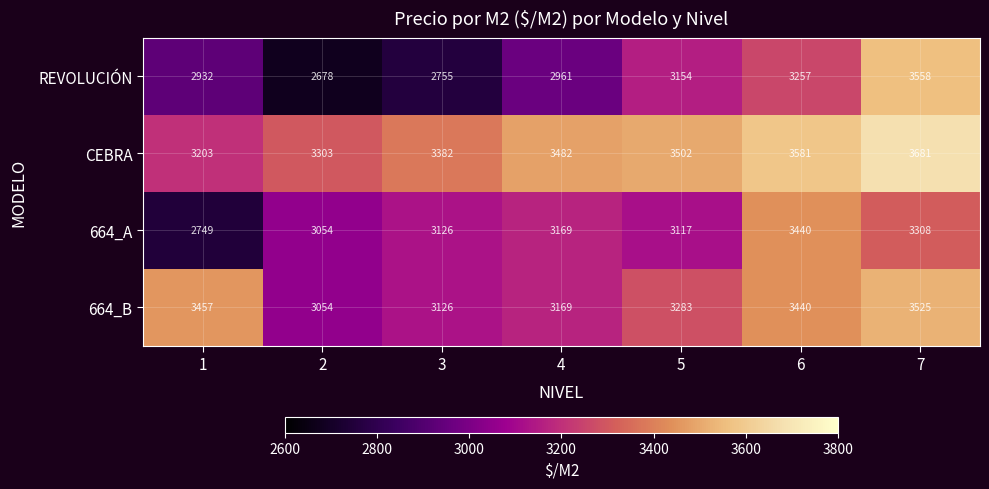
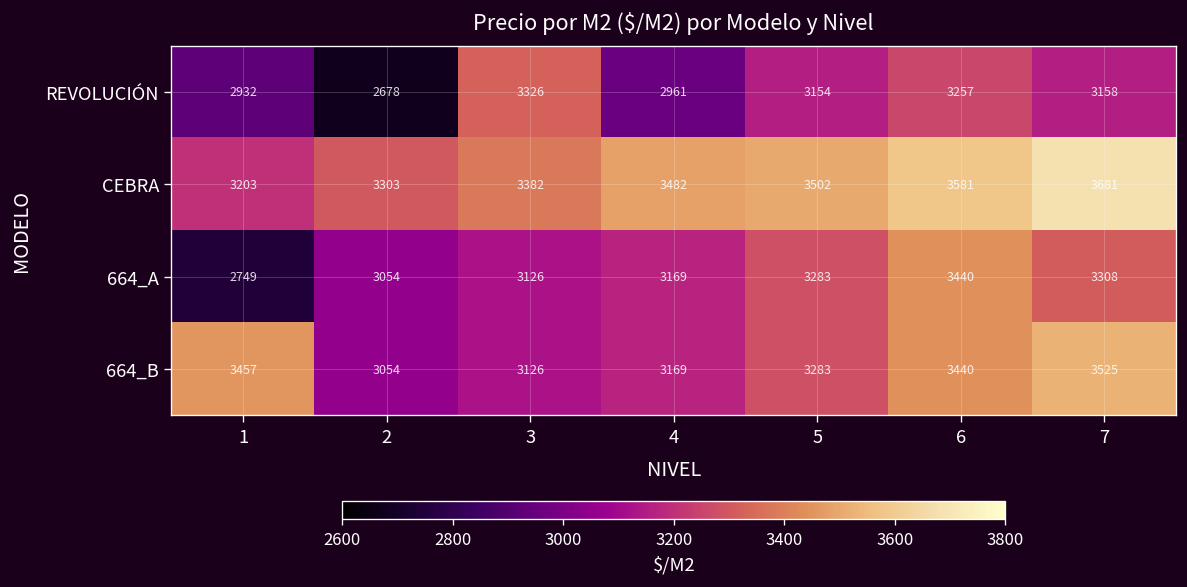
  {
    "REVOLUCIÓN": {
      "1": 2932,
      "2": 2678,
-     "3": 2755,
+     "3": 3326,
      "4": 2961,
      "5": 3154,
      "6": 3257,
-     "7": 3558
+     "7": 3158
    },
    "CEBRA": {
      "1": 3203,
      "2": 3303,
      "3": 3382,
      "4": 3482,
      "5": 3502,
      "6": 3581,
      "7": 3681
    },
    "664_A": {
      "1": 2749,
      "2": 3054,
      "3": 3126,
      "4": 3169,
-     "5": 3117,
+     "5": 3283,
      "6": 3440,
      "7": 3308
    },
    "664_B": {
      "1": 3457,
      "2": 3054,
      "3": 3126,
      "4": 3169,
      "5": 3283,
      "6": 3440,
      "7": 3525
    }
  }
